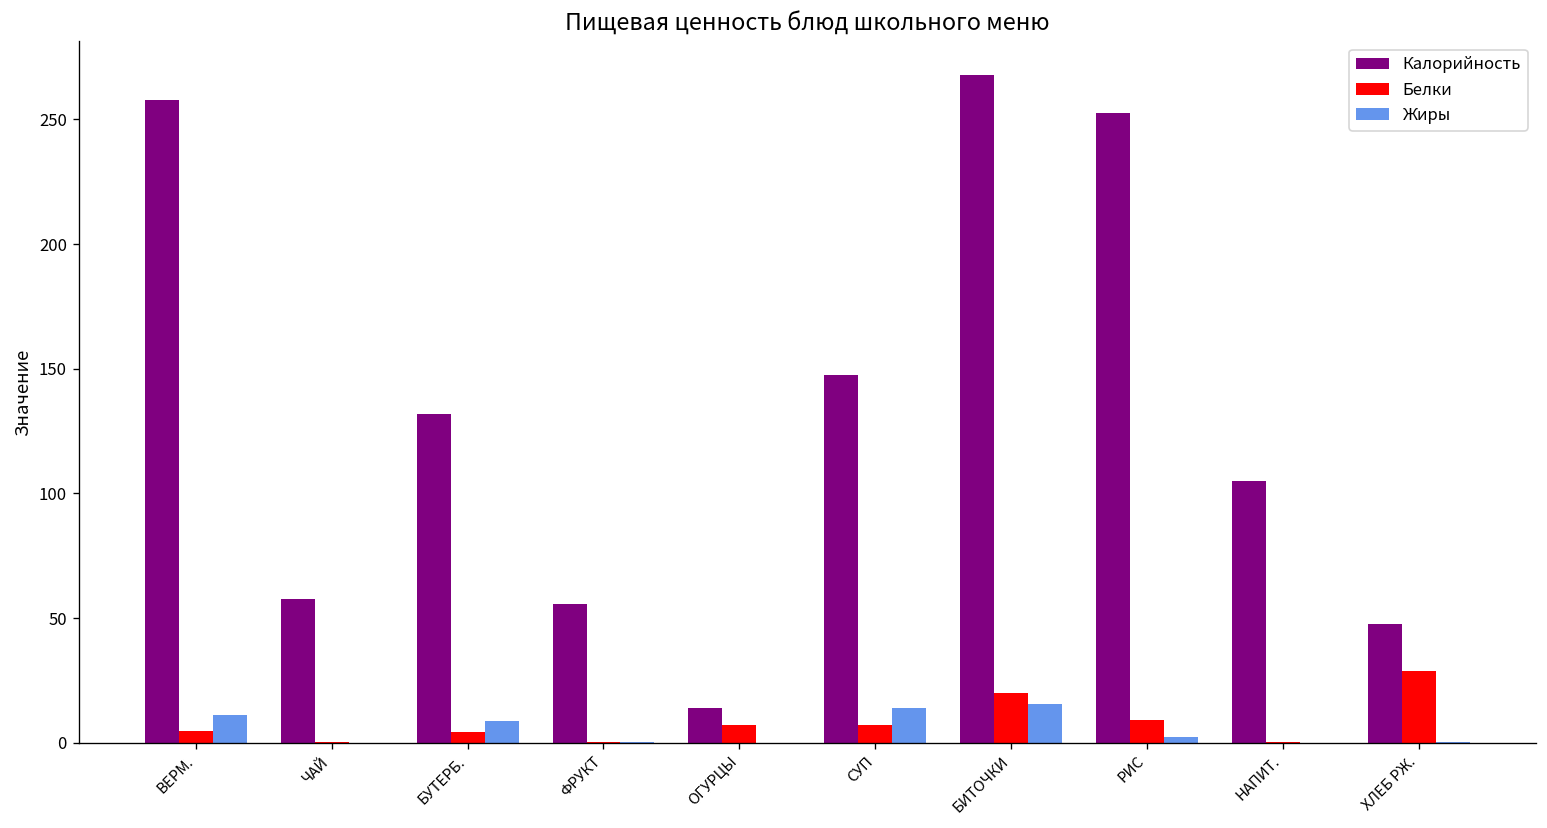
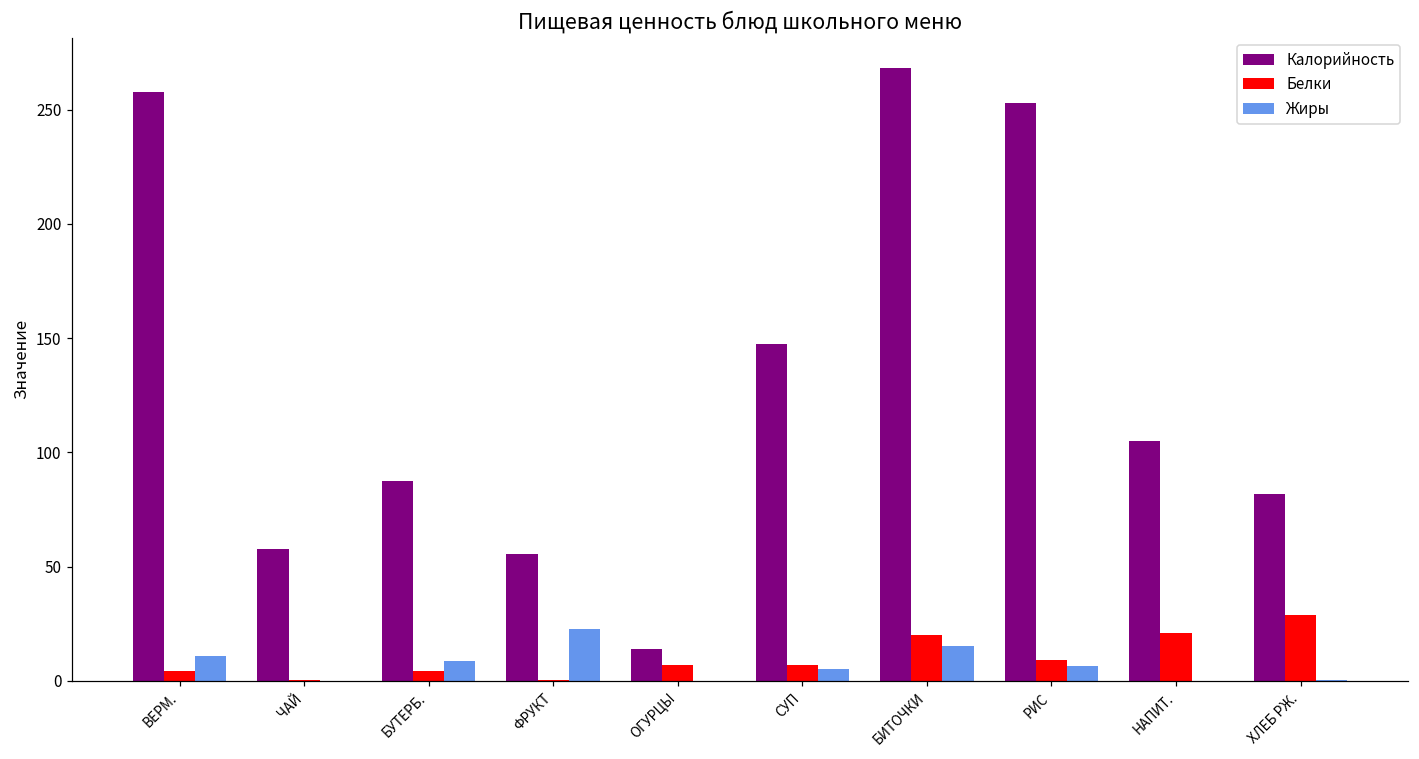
  {
    "Калорийность": {
      "ВЕРМ.": 258,
      "ЧАЙ": 58,
-     "БУТЕРБ.": 132,
+     "БУТЕРБ.": 87,
      "ФРУКТ": 56,
      "ОГУРЦЫ": 14,
      "СУП": 147,
      "БИТОЧКИ": 268,
      "РИС": 253,
      "НАПИТ.": 105,
-     "ХЛЕБ РЖ.": 48
+     "ХЛЕБ РЖ.": 82
    },
    "Белки": {
      "ВЕРМ.": 5,
      "БУТЕРБ.": 5,
      "ОГУРЦЫ": 7,
      "СУП": 7,
      "БИТОЧКИ": 20,
      "РИС": 9,
-     "НАПИТ.": 0,
+     "НАПИТ.": 21,
      "ХЛЕБ РЖ.": 29
    },
    "Жиры": {
      "ВЕРМ.": 11,
      "БУТЕРБ.": 9,
-     "ФРУКТ": 0,
-     "СУП": 14,
+     "ФРУКТ": 23,
+     "СУП": 5,
      "БИТОЧКИ": 15,
-     "РИС": 2,
+     "РИС": 6,
      "НАПИТ.": 0
    }
  }
